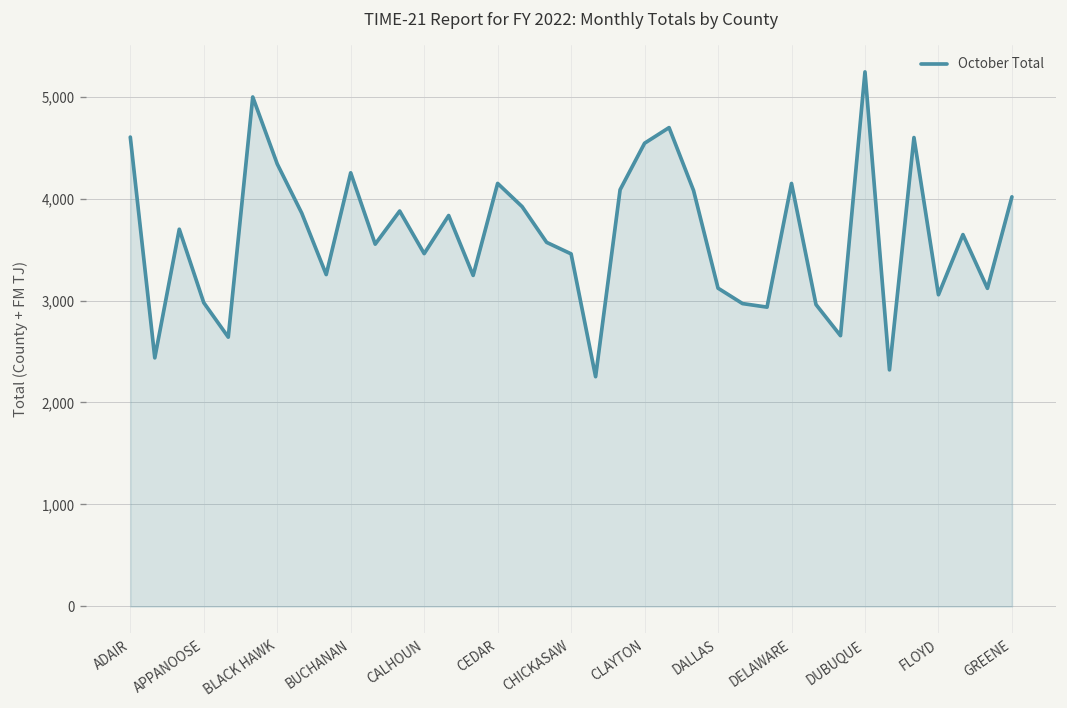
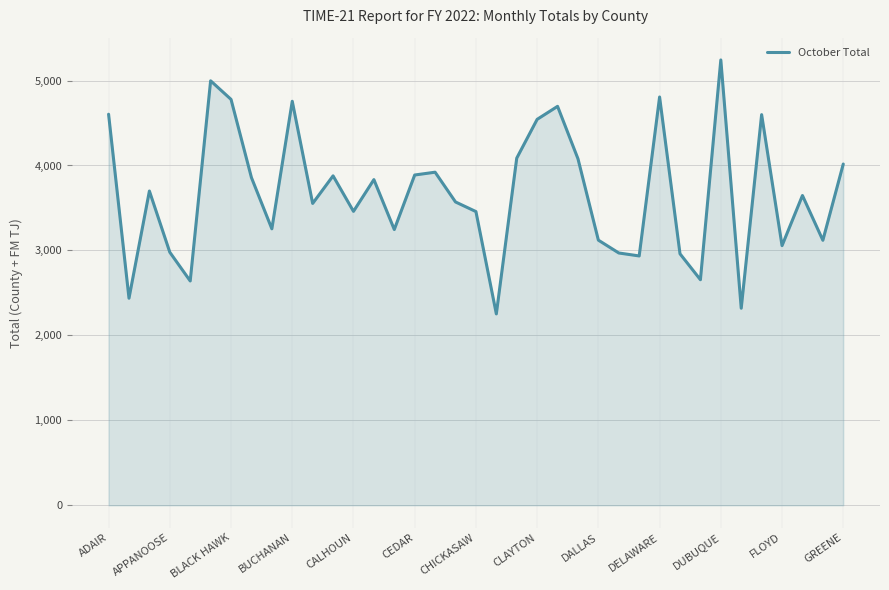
  {
    "ADAIR": "4,600",
    "APPANOOSE": "3,000",
-   "BLACK HAWK": "4,300",
-   "BUCHANAN": "4,300",
+   "BLACK HAWK": "4,800",
+   "BUCHANAN": "4,800",
    "CALHOUN": "3,500",
-   "CEDAR": "4,100",
+   "CEDAR": "3,900",
    "CHICKASAW": "3,500",
    "CLAYTON": "4,500",
    "DALLAS": "3,100",
-   "DELAWARE": "4,100",
+   "DELAWARE": "4,800",
    "DUBUQUE": "5,200",
    "FLOYD": "3,100",
    "GREENE": "4,000"
  }
